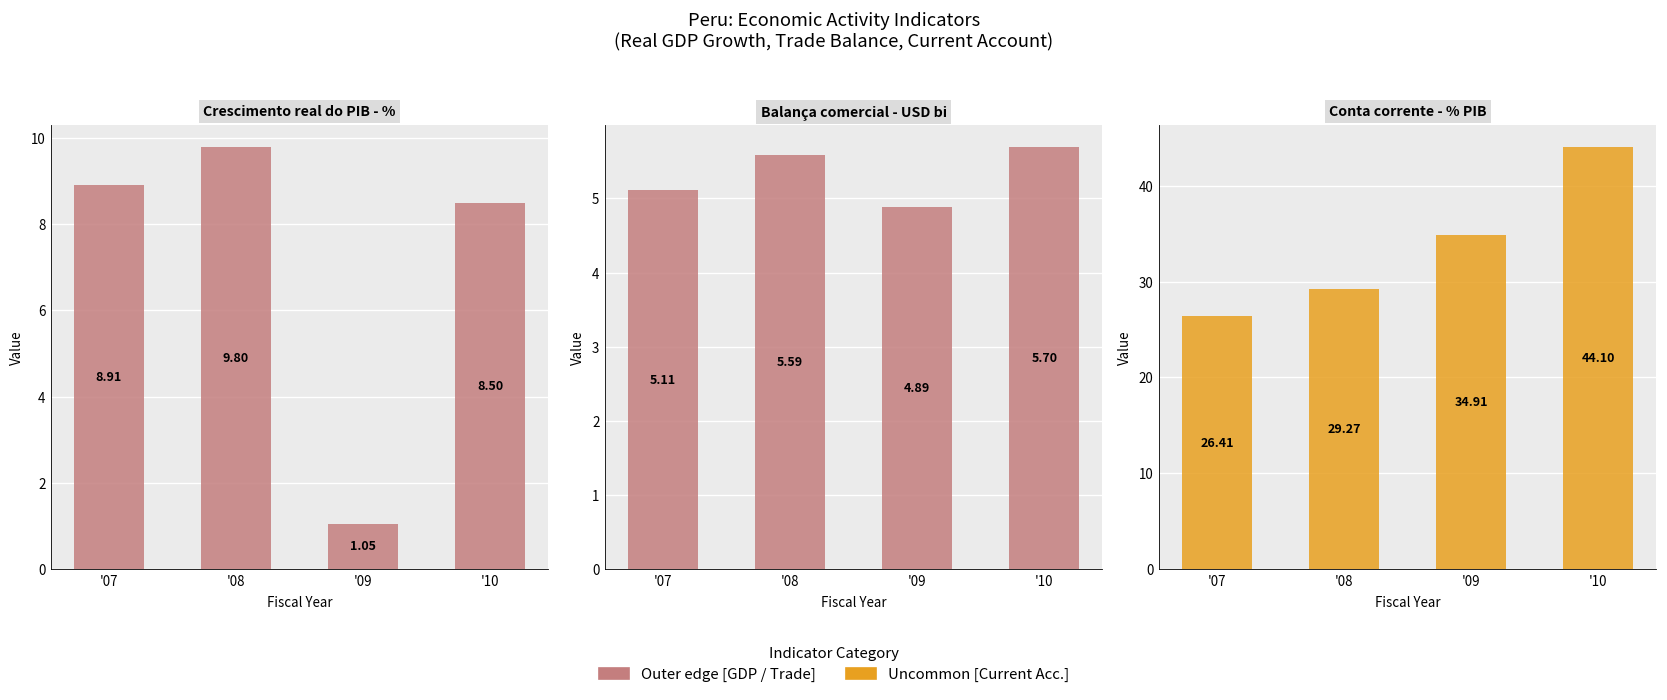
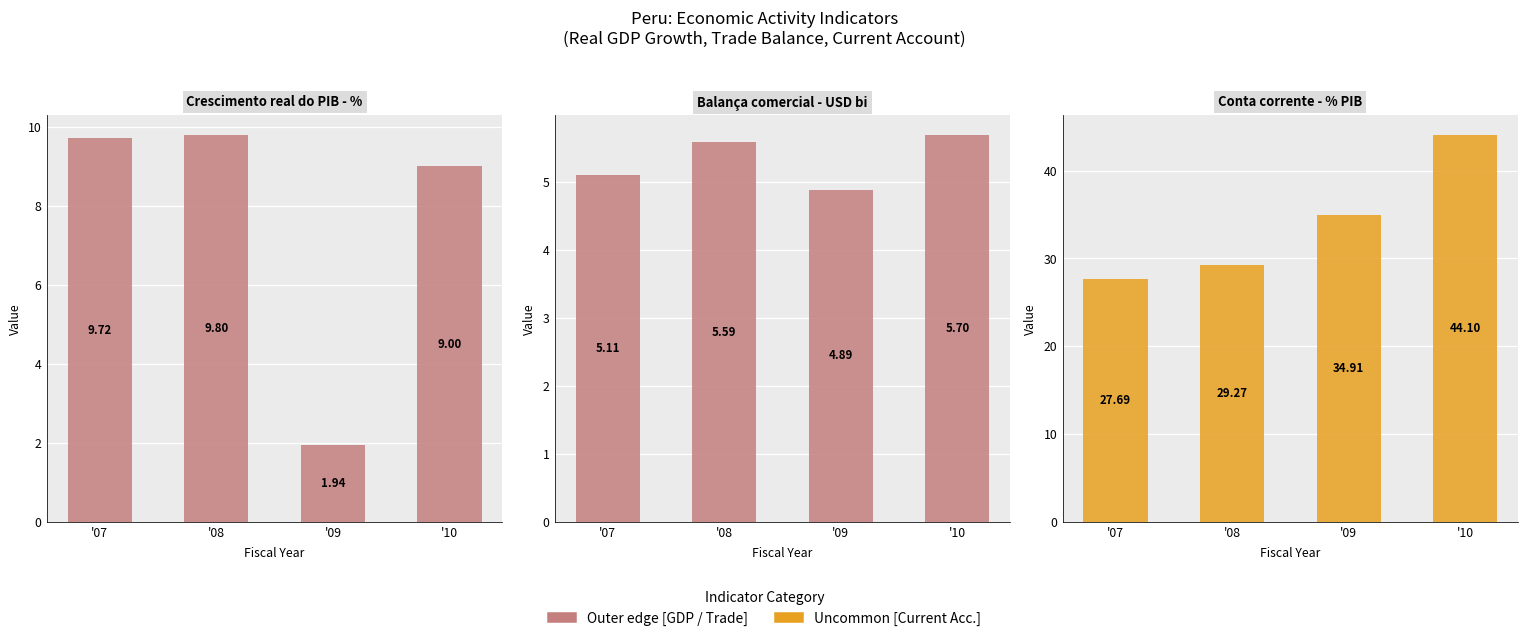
  {
    "Crescimento real do PIB - %": {
-     "'07": 8.91,
+     "'07": 9.72,
      "'08": 9.80,
-     "'09": 1.05,
-     "'10": 8.50
+     "'09": 1.94,
+     "'10": 9.00
    },
    "Balança comercial - USD bi": {
      "'07": 5.11,
      "'08": 5.59,
      "'09": 4.89,
      "'10": 5.70
    },
    "Conta corrente - % PIB": {
-     "'07": 26.41,
+     "'07": 27.69,
      "'08": 29.27,
      "'09": 34.91,
      "'10": 44.10
    }
  }
